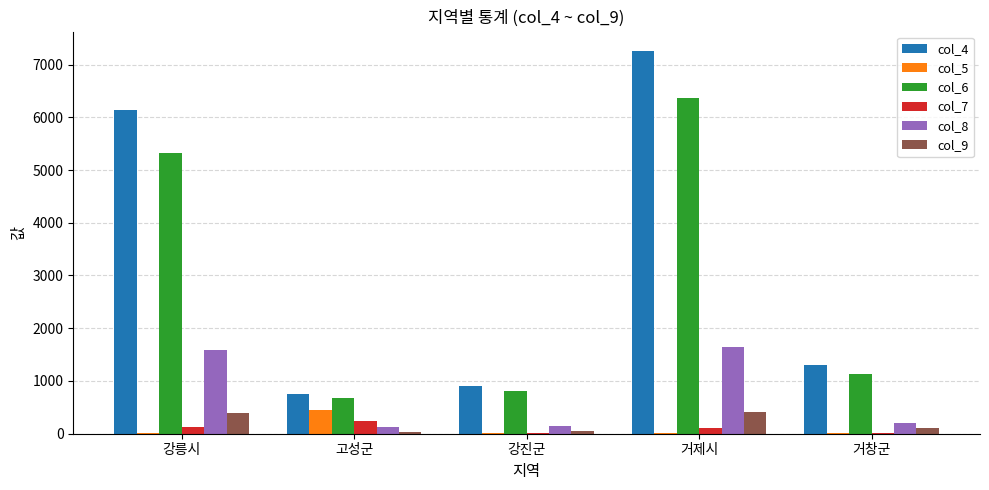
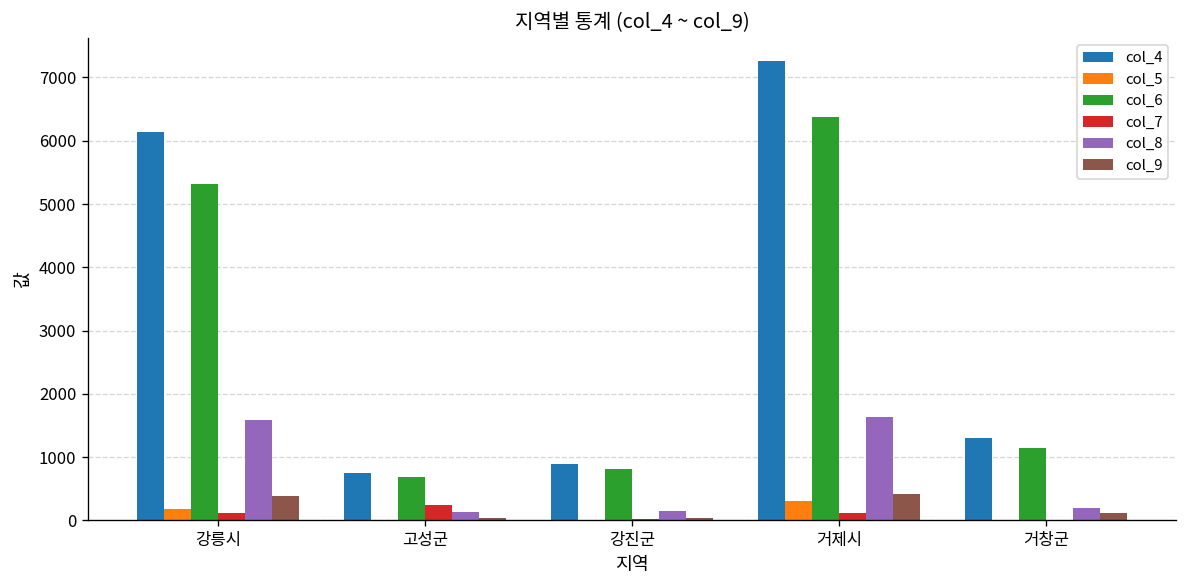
  {
    "col_4": {
      "강릉시": 6100,
      "고성군": 800,
      "강진군": 900,
      "거제시": 7300,
      "거창군": 1300
    },
    "col_5": {
-     "강릉시": 0,
-     "고성군": 500,
-     "거제시": 0
+     "강릉시": 200,
+     "고성군": 0,
+     "거제시": 300
    },
    "col_6": {
      "강릉시": 5300,
      "고성군": 700,
      "강진군": 800,
      "거제시": 6400,
      "거창군": 1100
    },
    "col_7": {
      "강릉시": 100,
      "고성군": 200,
      "거제시": 100
    },
    "col_8": {
      "강릉시": 1600,
      "고성군": 100,
      "강진군": 200,
      "거제시": 1600,
      "거창군": 200
    },
    "col_9": {
      "강릉시": 400,
      "거제시": 400,
      "거창군": 100
    }
  }
